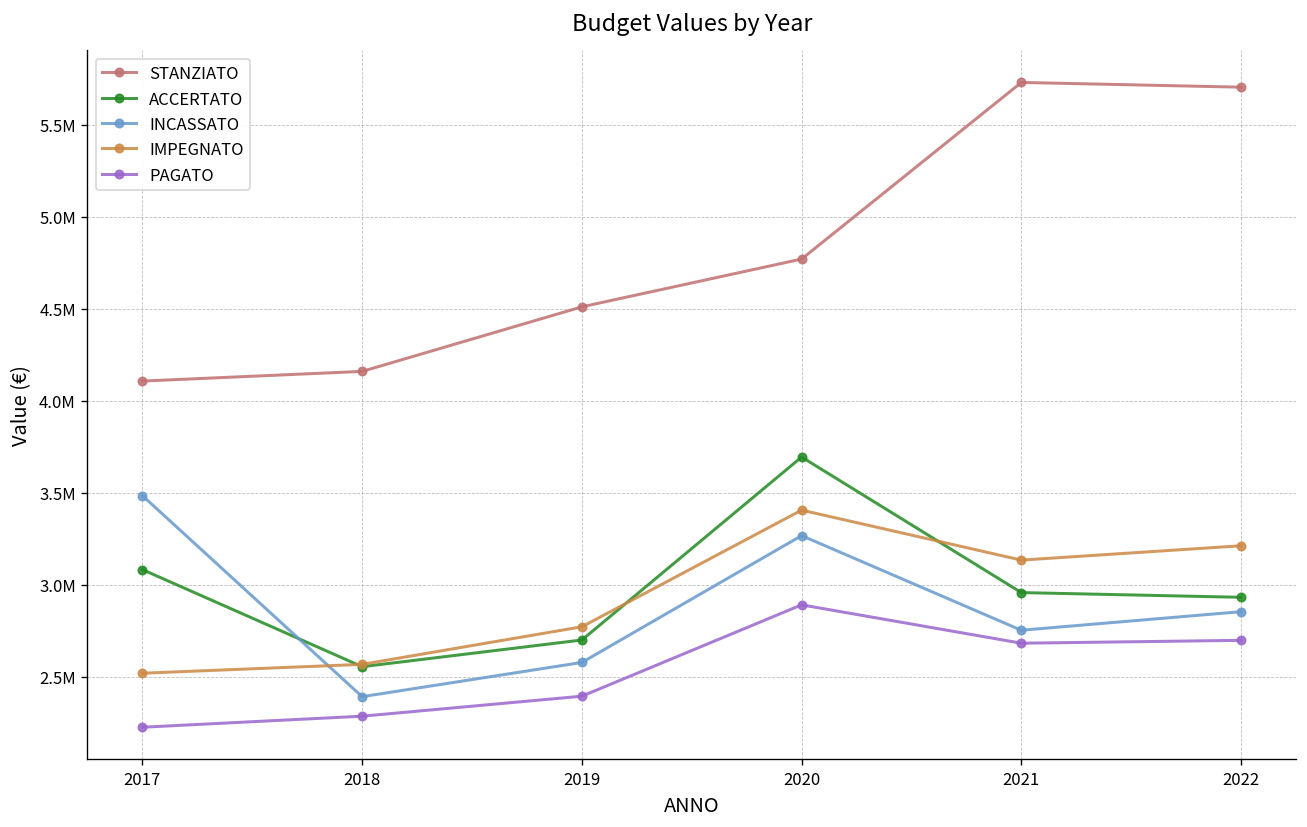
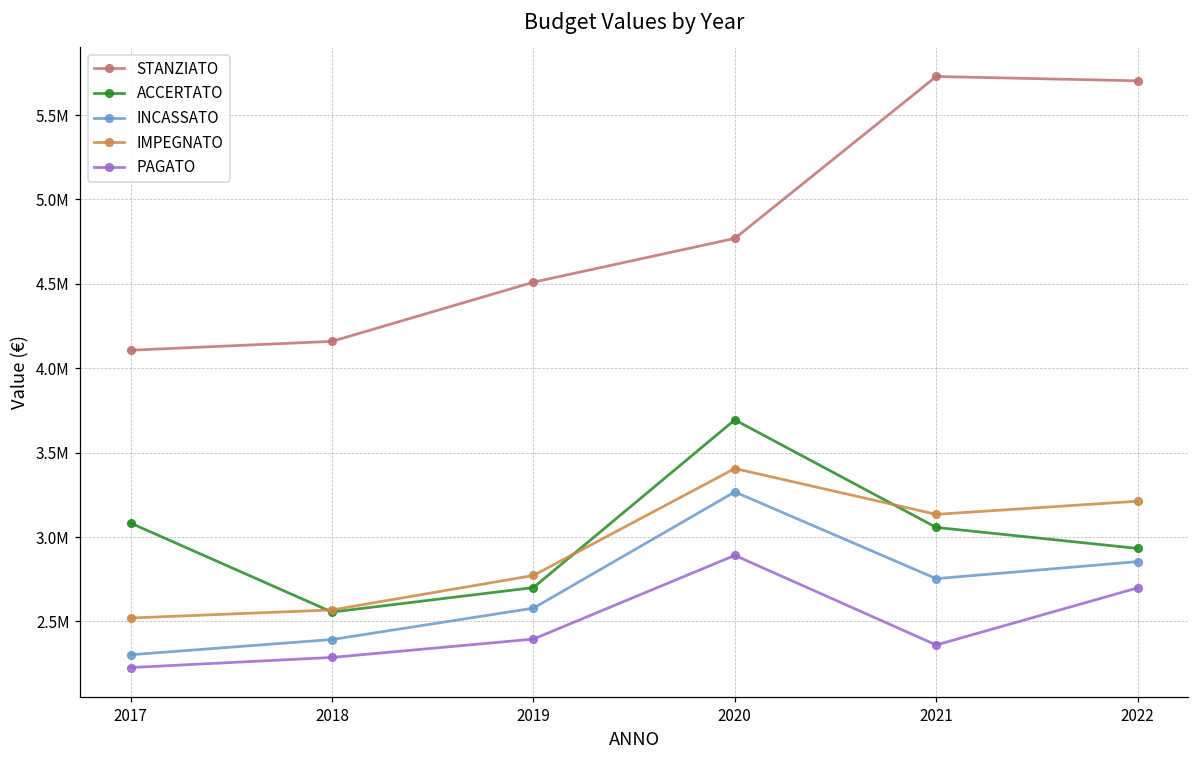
  {
    "ACCERTATO": {
      "2017": 3080000,
      "2019": 2700000,
      "2020": 3690000,
-     "2021": 2960000,
+     "2021": 3060000,
      "2022": 2930000
    },
    "INCASSATO": {
-     "2017": 3480000,
+     "2017": 2300000,
      "2018": 2390000,
      "2019": 2580000,
      "2020": 3270000,
      "2021": 2750000,
      "2022": 2850000
    },
    "PAGATO": {
      "2017": 2230000,
      "2018": 2290000,
      "2019": 2400000,
      "2020": 2890000,
-     "2021": 2680000,
+     "2021": 2360000,
      "2022": 2700000
    }
  }
